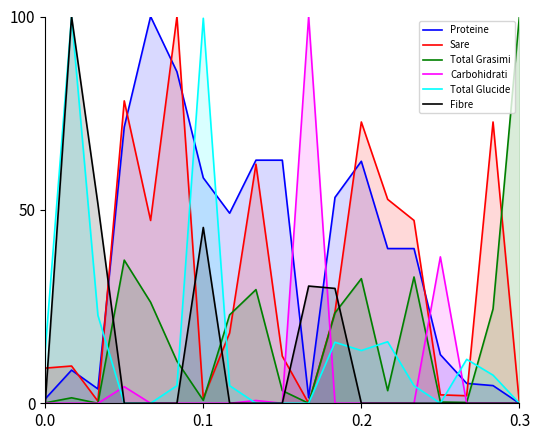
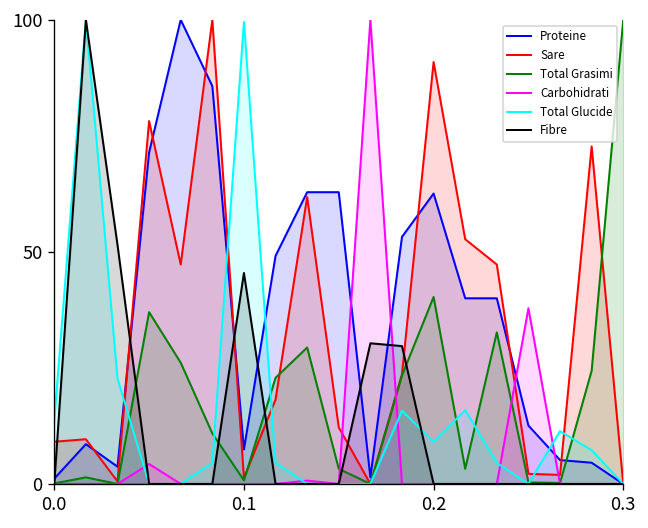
  {
    "Proteine": {
      "0.0": 1,
-     "0.1": 58,
+     "0.1": 7,
      "0.2": 63
    },
    "Sare": {
      "0.0": 9,
-     "0.2": 73
+     "0.2": 91
    },
    "Total Grasimi": {
-     "0.2": 32,
+     "0.2": 40,
      "0.3": 100
    },
    "Carbohidrati": {
      "0.1": 0
    },
    "Total Glucide": {
      "0.0": 14,
      "0.1": 100,
-     "0.2": 14
+     "0.2": 9
    },
    "Fibre": {
      "0.1": 45
    }
  }
